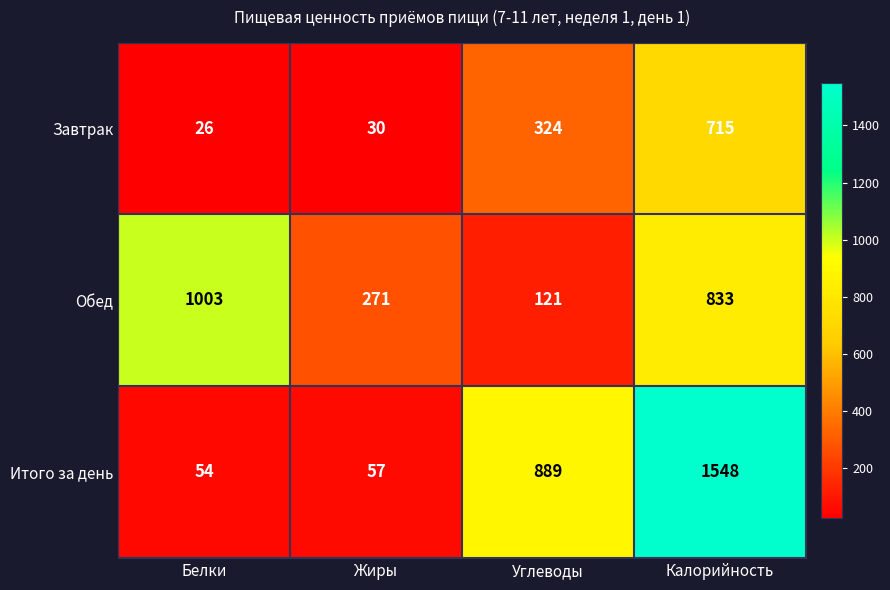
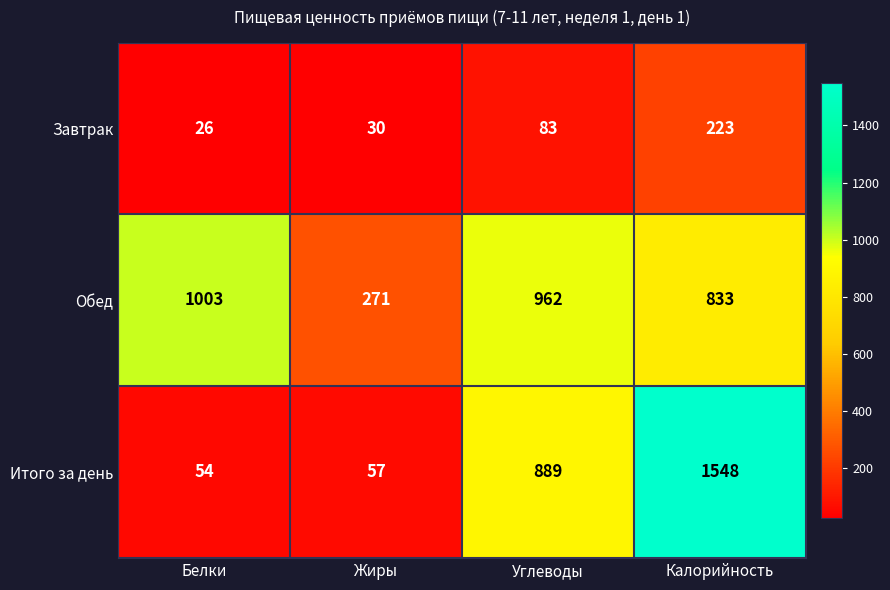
  {
    "Завтрак": {
      "Белки": 26,
      "Жиры": 30,
-     "Углеводы": 324,
-     "Калорийность": 715
+     "Углеводы": 83,
+     "Калорийность": 223
    },
    "Обед": {
      "Белки": 1003,
      "Жиры": 271,
-     "Углеводы": 121,
+     "Углеводы": 962,
      "Калорийность": 833
    },
    "Итого за день": {
      "Белки": 54,
      "Жиры": 57,
      "Углеводы": 889,
      "Калорийность": 1548
    }
  }
